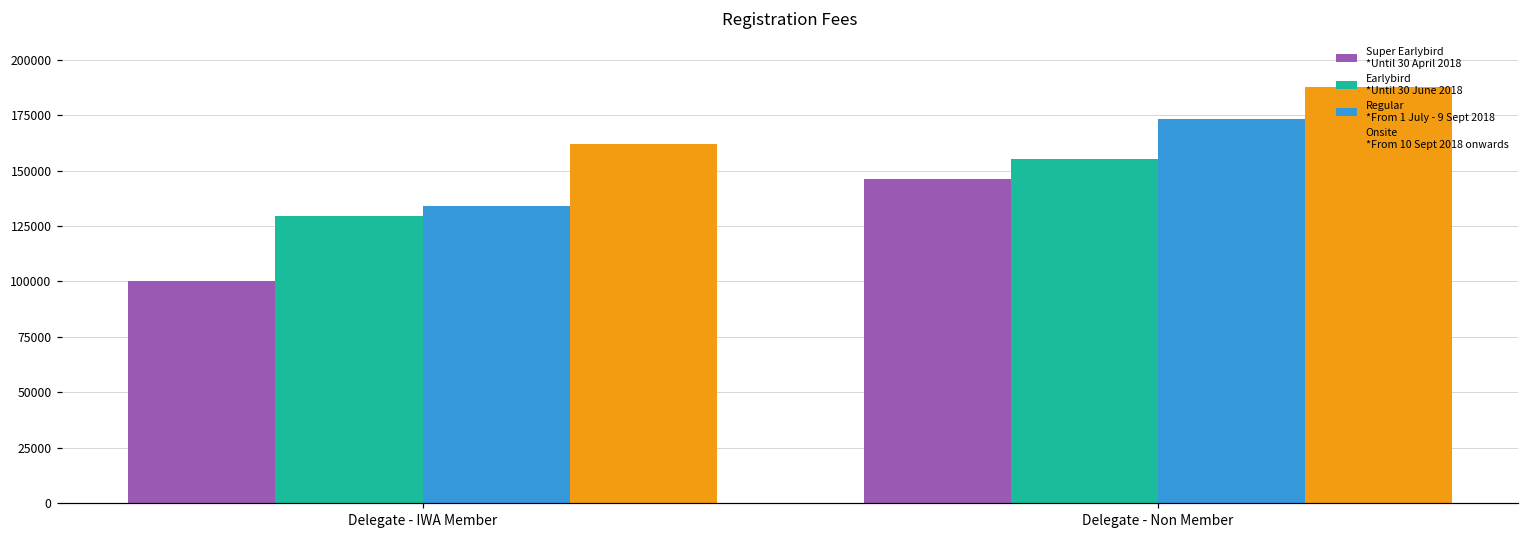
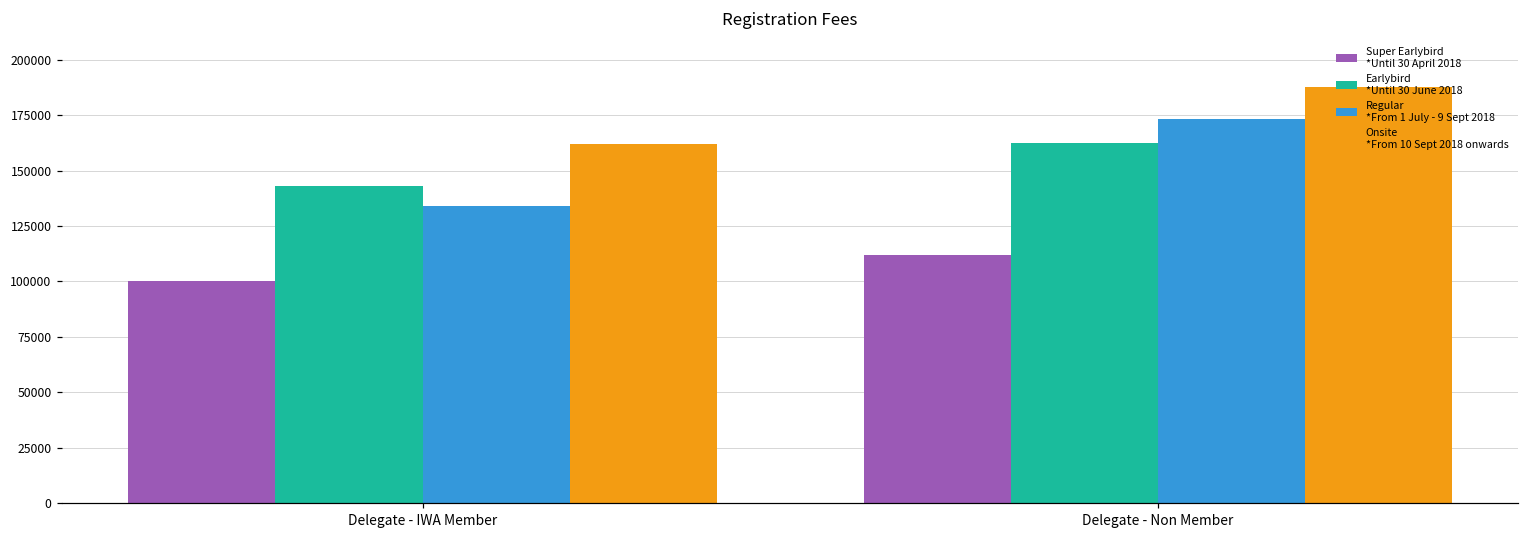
  {
    "Super Earlybird *Until 30 April 2018": {
      "Delegate - IWA Member": 100000,
-     "Delegate - Non Member": 146000
+     "Delegate - Non Member": 112000
    },
    "Earlybird *Until 30 June 2018": {
-     "Delegate - IWA Member": 129000,
-     "Delegate - Non Member": 155000
+     "Delegate - IWA Member": 143000,
+     "Delegate - Non Member": 162000
    },
    "Regular *From 1 July - 9 Sept 2018": {
      "Delegate - IWA Member": 134000,
      "Delegate - Non Member": 173000
    },
    "Onsite *From 10 Sept 2018 onwards": {
      "Delegate - IWA Member": 162000,
      "Delegate - Non Member": 188000
    }
  }
